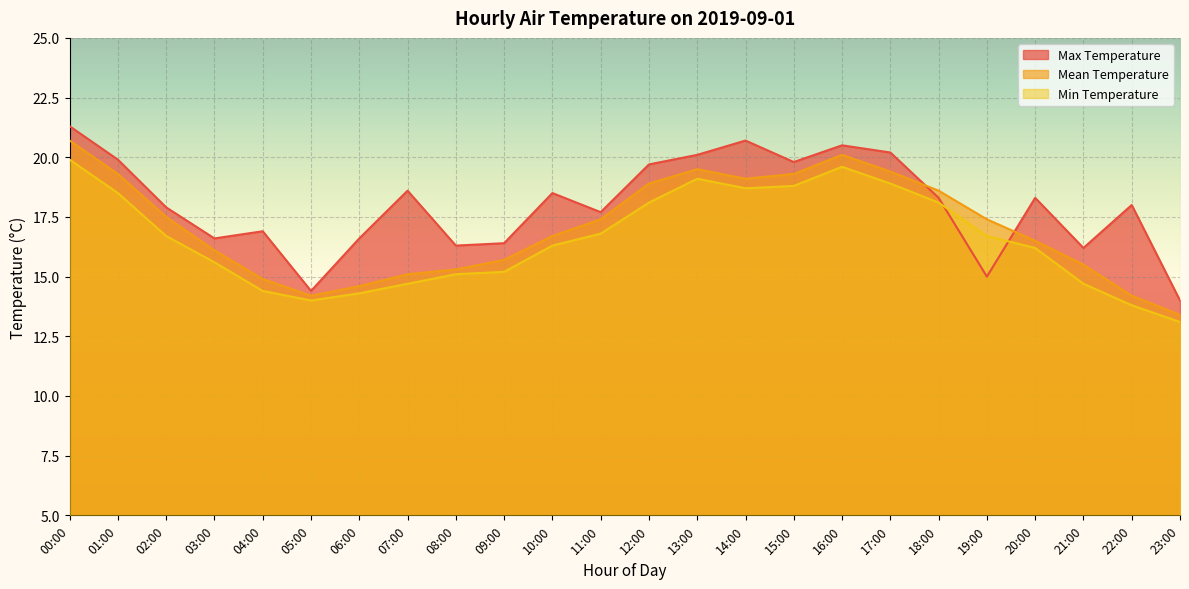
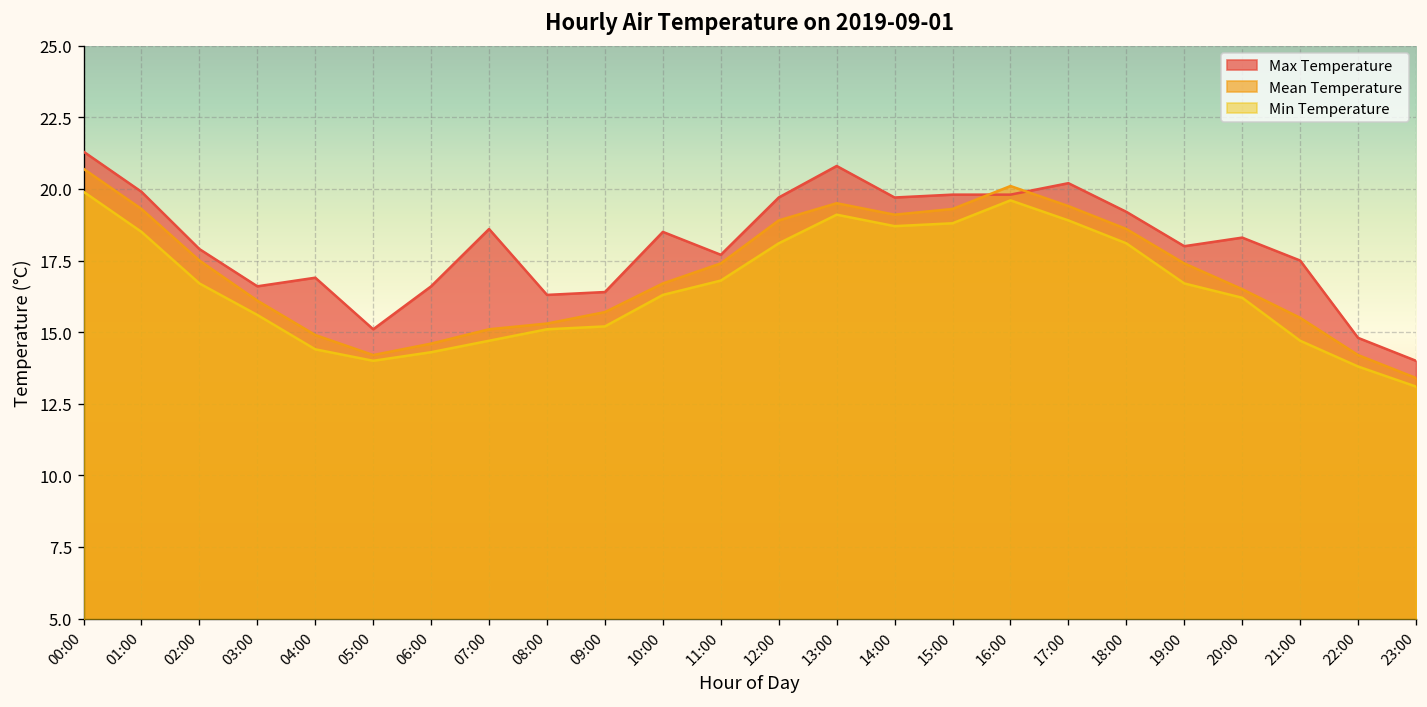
  {
    "Max Temperature": {
      "00:00": 21.3,
      "01:00": 19.9,
      "02:00": 17.9,
      "03:00": 16.6,
      "04:00": 16.9,
-     "05:00": 14.4,
+     "05:00": 15.1,
      "06:00": 16.6,
      "07:00": 18.6,
      "08:00": 16.3,
      "09:00": 16.4,
      "10:00": 18.5,
      "11:00": 17.7,
      "12:00": 19.7,
-     "13:00": 20.1,
-     "14:00": 20.7,
+     "13:00": 20.8,
+     "14:00": 19.7,
      "15:00": 19.8,
-     "16:00": 20.5,
+     "16:00": 19.8,
      "17:00": 20.2,
-     "18:00": 18.3,
-     "19:00": 15,
+     "18:00": 19.2,
+     "19:00": 18,
      "20:00": 18.3,
-     "21:00": 16.2,
-     "22:00": 18.0,
+     "21:00": 17.5,
+     "22:00": 14.8,
      "23:00": 14.0
    }
  }
